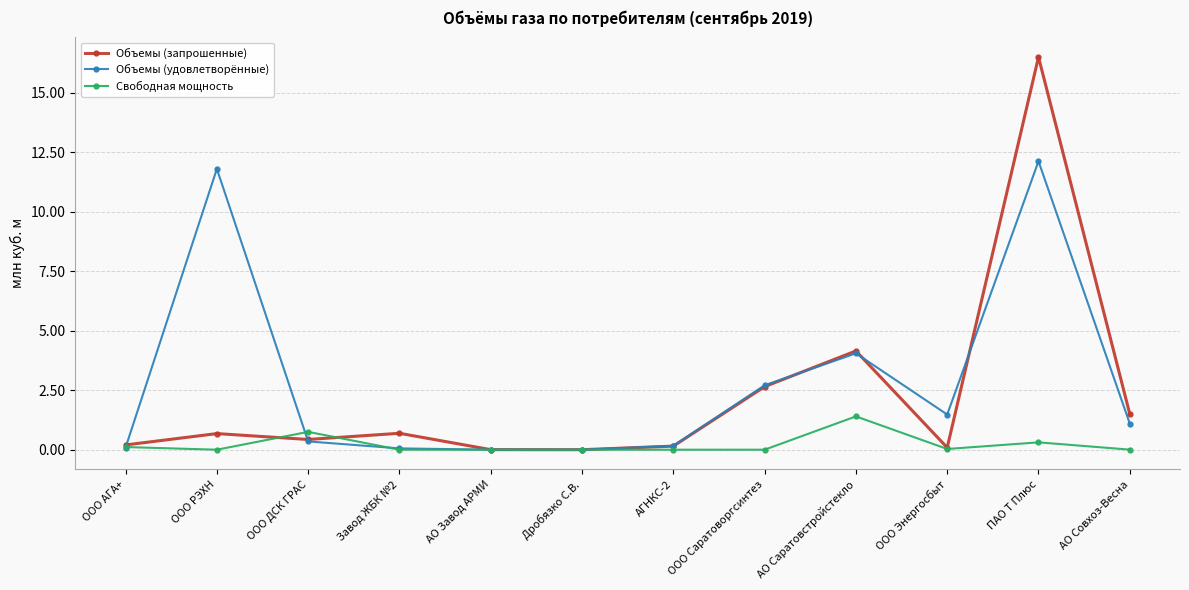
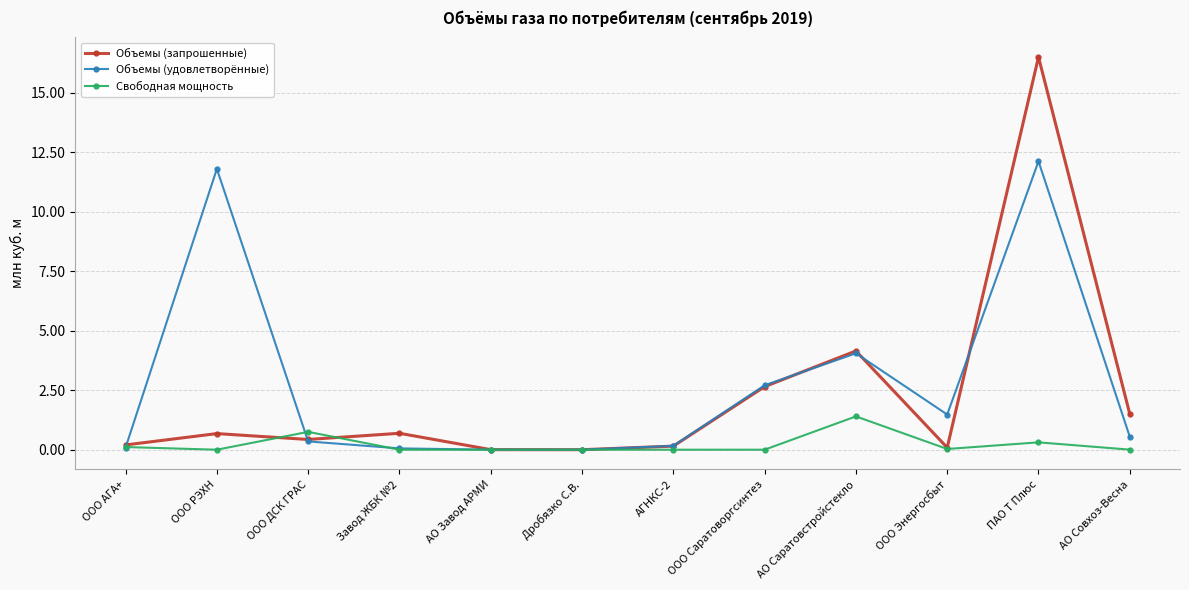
  {
    "Объемы (запрошенные)": {
      "ООО РЭХН": 0.7,
      "Завод ЖБК №2": 0.7,
      "ПАО Т Плюс": 16.5,
      "АО Совхоз-Весна": 1.5
    },
    "Объемы (удовлетворённые)": {
      "ООО РЭХН": 11.8,
      "ООО Энергосбыт": 1.5,
      "ПАО Т Плюс": 12.1,
-     "АО Совхоз-Весна": 1.1
+     "АО Совхоз-Весна": 0.5
    },
    "Свободная мощность": {
      "ООО РЭХН": 0.0,
      "ООО ДСК ГРАС": 0.8,
      "АГНКС-2": 0.0,
      "ООО Саратоворгсинтез": 0.0,
      "АО Саратовстройстекло": 1.4,
      "ПАО Т Плюс": 0.3,
      "АО Совхоз-Весна": 0.0
    }
  }
